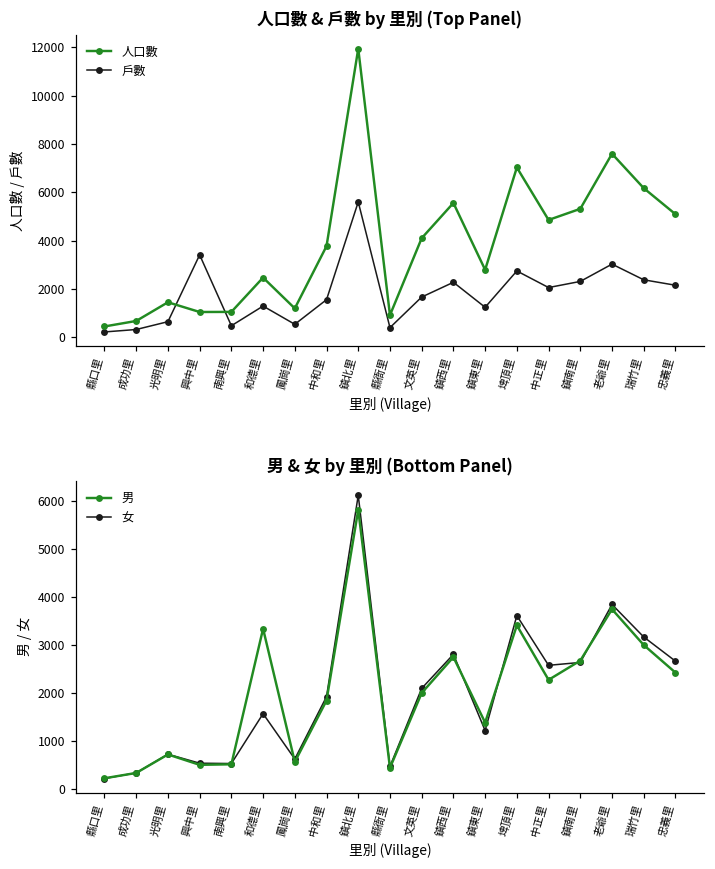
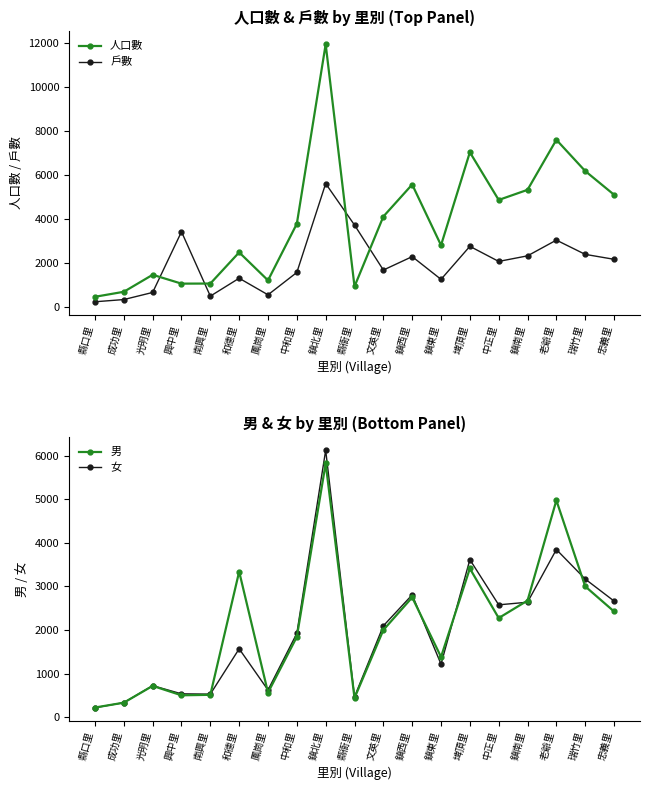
  {
    "人口數 & 戶數 by 里別 (Top Panel)": {
      "人口數": {
        "縣口里": 400,
        "成功里": 700,
        "光明里": 1400,
        "興中里": 1000,
        "南興里": 1000,
        "和德里": 2500,
        "鳳崗里": 1200,
        "中和里": 3800,
        "鎮北里": 11900,
        "縣衙里": 900,
        "文英里": 4100,
        "鎮西里": 5600,
        "鎮東里": 2800,
        "埤頂里": 7000,
        "中正里": 4900,
        "鎮南里": 5300,
        "老爺里": 7600,
        "瑞竹里": 6200,
        "忠義里": 5100
      },
      "戶數": {
        "縣口里": 200,
        "成功里": 300,
        "光明里": 600,
        "興中里": 3400,
        "南興里": 500,
        "和德里": 1300,
        "鳳崗里": 500,
        "中和里": 1600,
        "鎮北里": 5600,
-       "縣衙里": 400,
+       "縣衙里": 3700,
        "文英里": 1700,
        "鎮西里": 2300,
        "鎮東里": 1200,
        "埤頂里": 2700,
        "中正里": 2100,
        "鎮南里": 2300,
        "老爺里": 3000,
        "瑞竹里": 2400,
        "忠義里": 2200
      }
    },
    "男 & 女 by 里別 (Bottom Panel)": {
      "男": {
        "和德里": 3300,
        "鳳崗里": 600,
        "中和里": 1800,
        "鎮北里": 5800,
        "文英里": 2000,
        "鎮西里": 2700,
        "鎮東里": 1400,
        "埤頂里": 3400,
        "中正里": 2300,
-       "老爺里": 3700,
+       "老爺里": 5000,
        "瑞竹里": 3000,
        "忠義里": 2400
      },
      "女": {
        "和德里": 1600,
        "鳳崗里": 600,
        "中和里": 1900,
        "鎮北里": 6100,
        "文英里": 2100,
        "鎮西里": 2800,
        "鎮東里": 1200,
        "埤頂里": 3600,
        "中正里": 2600,
        "老爺里": 3800,
        "瑞竹里": 3200,
        "忠義里": 2700
      }
    }
  }
